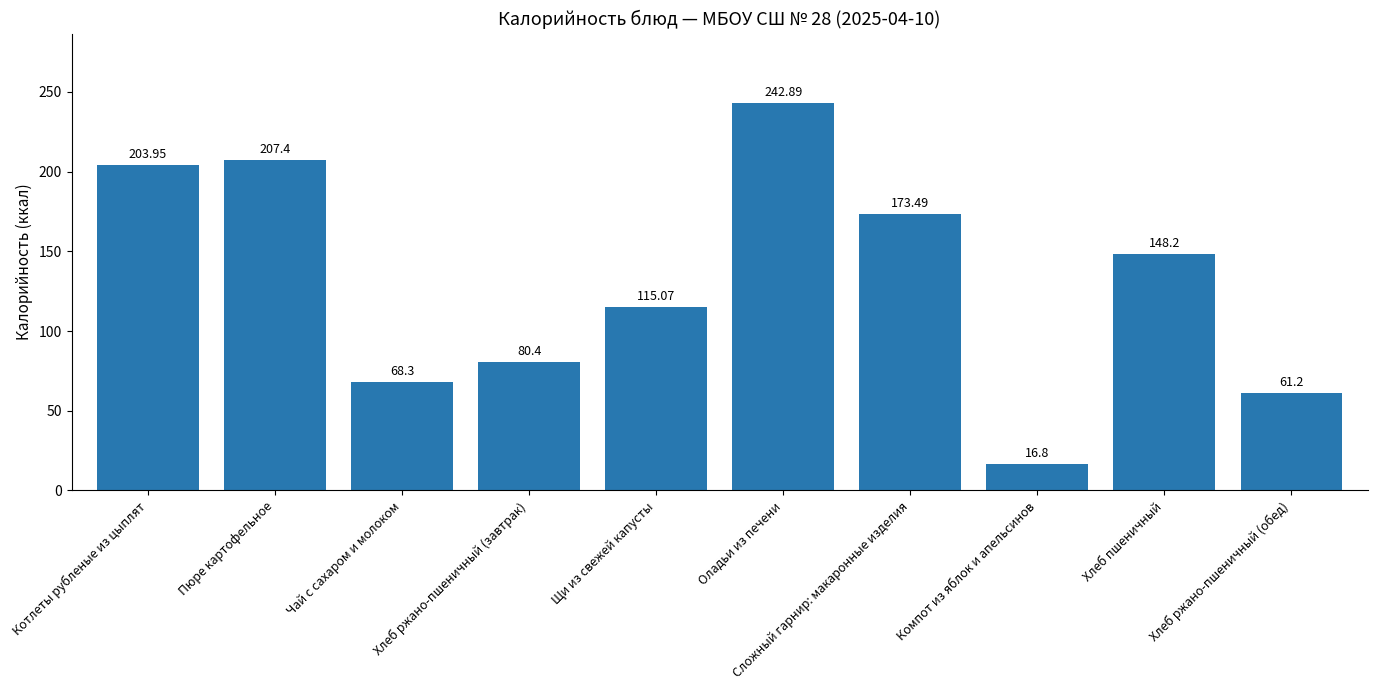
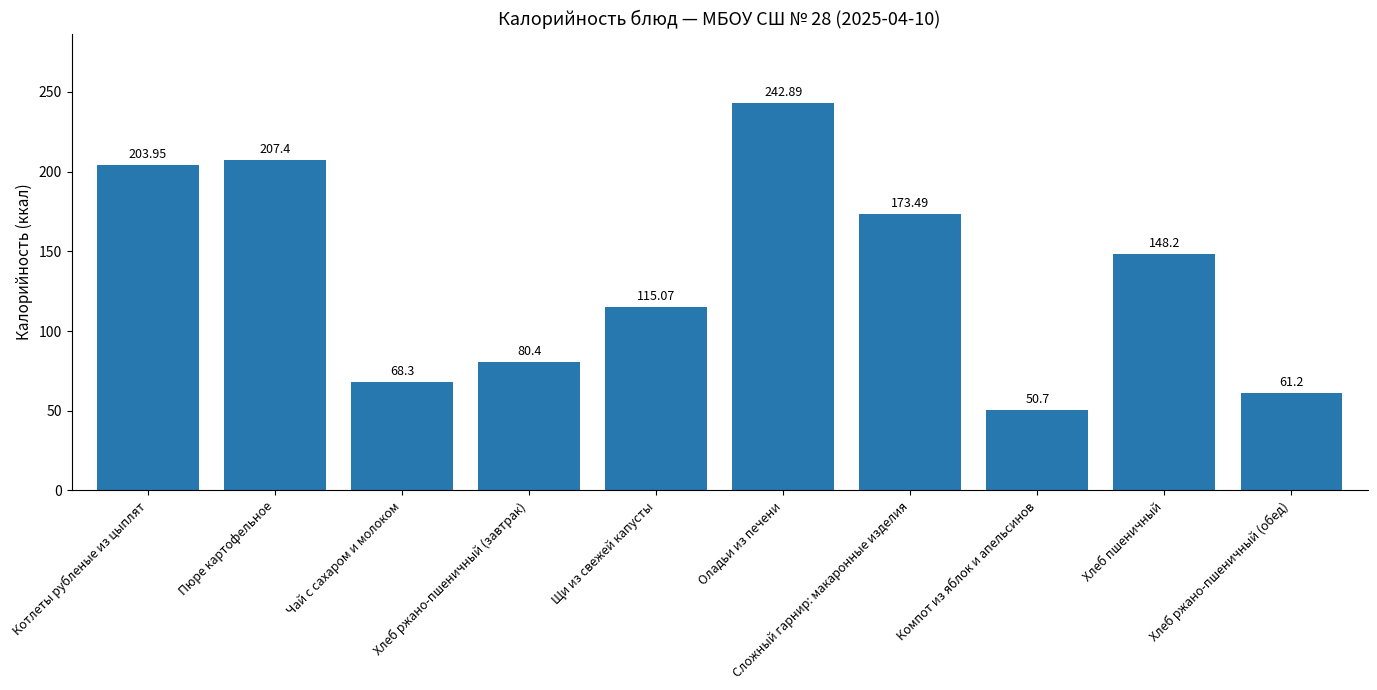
  {
    "Котлеты рубленые из цыплят": 203.95,
    "Пюре картофельное": 207.4,
    "Чай с сахаром и молоком": 68.3,
    "Хлеб ржано-пшеничный (завтрак)": 80.4,
    "Щи из свежей капусты": 115.07,
    "Оладьи из печени": 242.89,
    "Сложный гарнир: макаронные изделия": 173.49,
-   "Компот из яблок и апельсинов": 16.8,
+   "Компот из яблок и апельсинов": 50.7,
    "Хлеб пшеничный": 148.2,
    "Хлеб ржано-пшеничный (обед)": 61.2
  }
